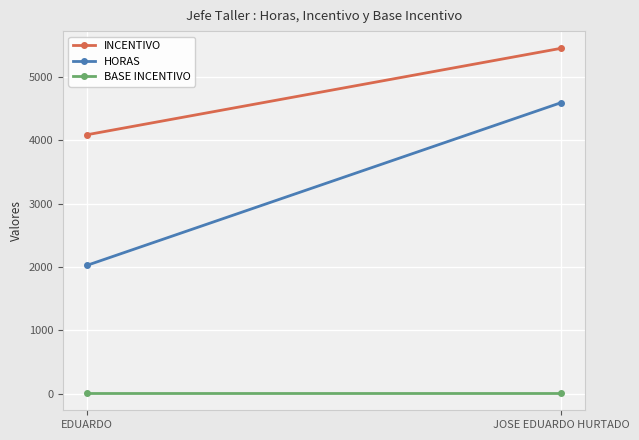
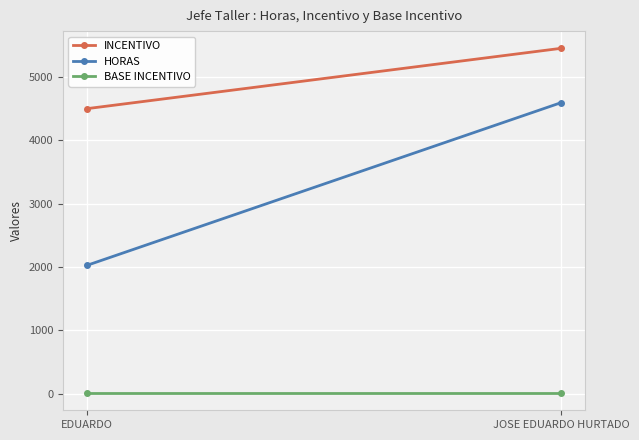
  {
    "INCENTIVO": {
-     "EDUARDO": 4100,
+     "EDUARDO": 4500,
      "JOSE EDUARDO HURTADO": 5500
    },
    "HORAS": {
      "EDUARDO": 2000,
      "JOSE EDUARDO HURTADO": 4600
    },
    "BASE INCENTIVO": {
      "EDUARDO": 0,
      "JOSE EDUARDO HURTADO": 0
    }
  }
